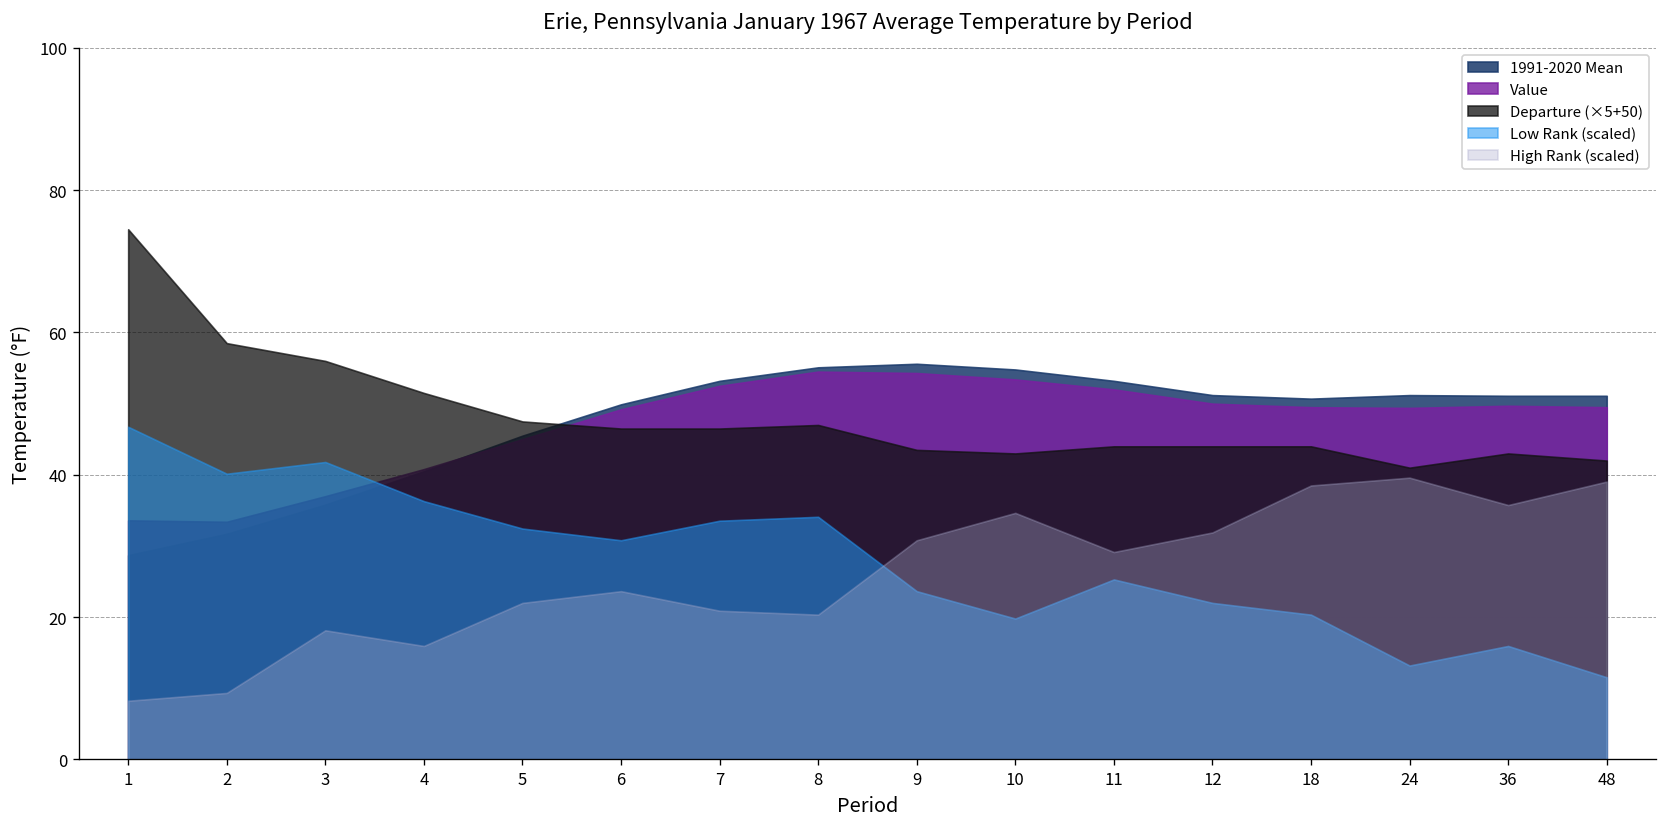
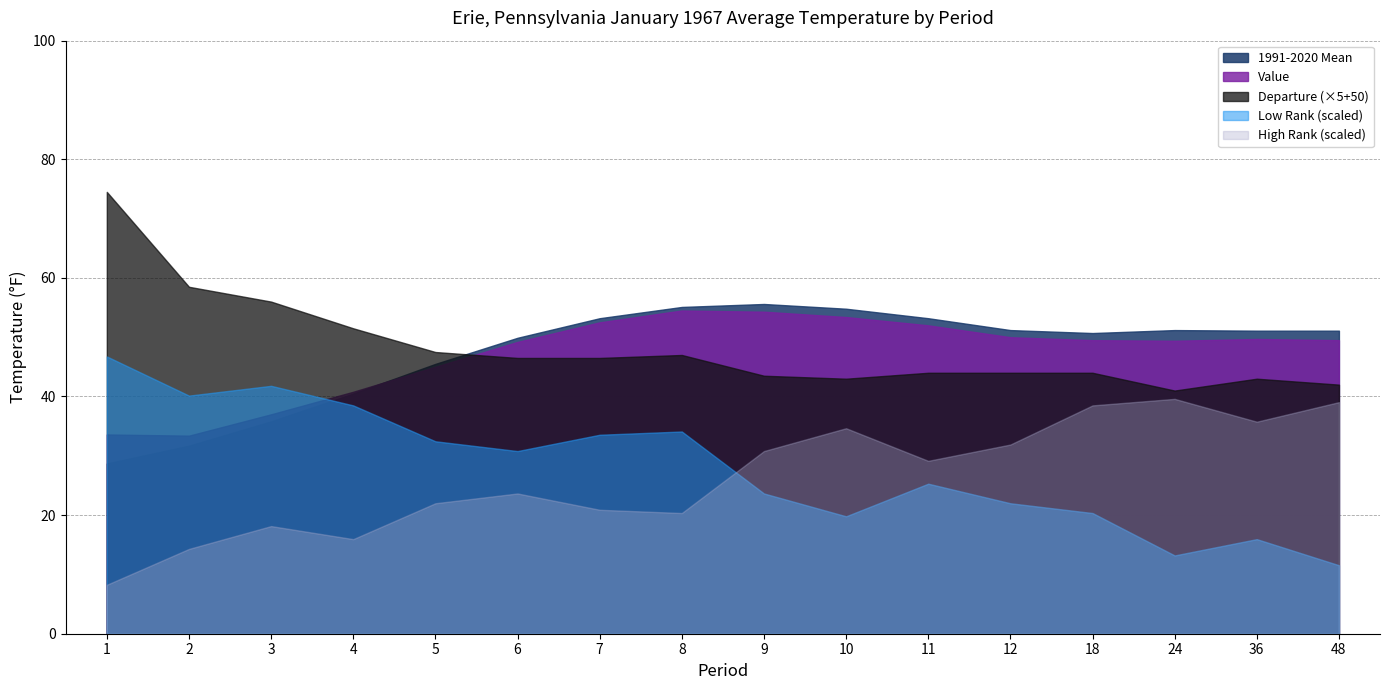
  {
    "1991-2020 Mean": {
      "1": 29,
      "2": 32,
      "3": 36,
      "5": 46,
      "6": 50,
      "7": 53,
      "8": 55,
      "9": 56,
      "10": 55,
      "11": 53,
      "12": 51,
      "18": 51,
      "24": 51,
      "36": 51,
      "48": 51
    },
    "Value": {
      "1": 34,
      "2": 33,
      "3": 37,
      "5": 45,
      "6": 49,
      "7": 53,
      "8": 55,
      "9": 54,
      "10": 53,
      "11": 52,
      "12": 50,
      "18": 50,
      "24": 49,
      "36": 50,
      "48": 50
    },
    "Departure (×5+50)": {
      "1": 75,
      "2": 59,
      "3": 56,
      "4": 52,
      "5": 48,
      "6": 47,
      "7": 47,
      "8": 47,
      "9": 44,
      "10": 43,
      "11": 44,
      "12": 44,
      "18": 44,
      "24": 41,
      "36": 43,
      "48": 42
    },
    "Low Rank (scaled)": {
      "1": 47,
      "2": 40,
      "3": 42,
-     "4": 36,
+     "4": 39,
      "5": 32,
      "6": 31,
      "7": 34,
      "8": 34,
      "9": 24,
      "10": 20,
      "11": 25,
      "12": 22,
      "18": 20,
      "24": 13,
      "36": 16,
      "48": 12
    },
    "High Rank (scaled)": {
      "1": 8,
-     "2": 9,
+     "2": 14,
      "3": 18,
      "4": 16,
      "5": 22,
      "6": 24,
      "7": 21,
      "8": 20,
      "9": 31,
      "10": 35,
      "11": 29,
      "12": 32,
      "18": 39,
      "24": 40,
      "36": 36,
      "48": 39
    }
  }
